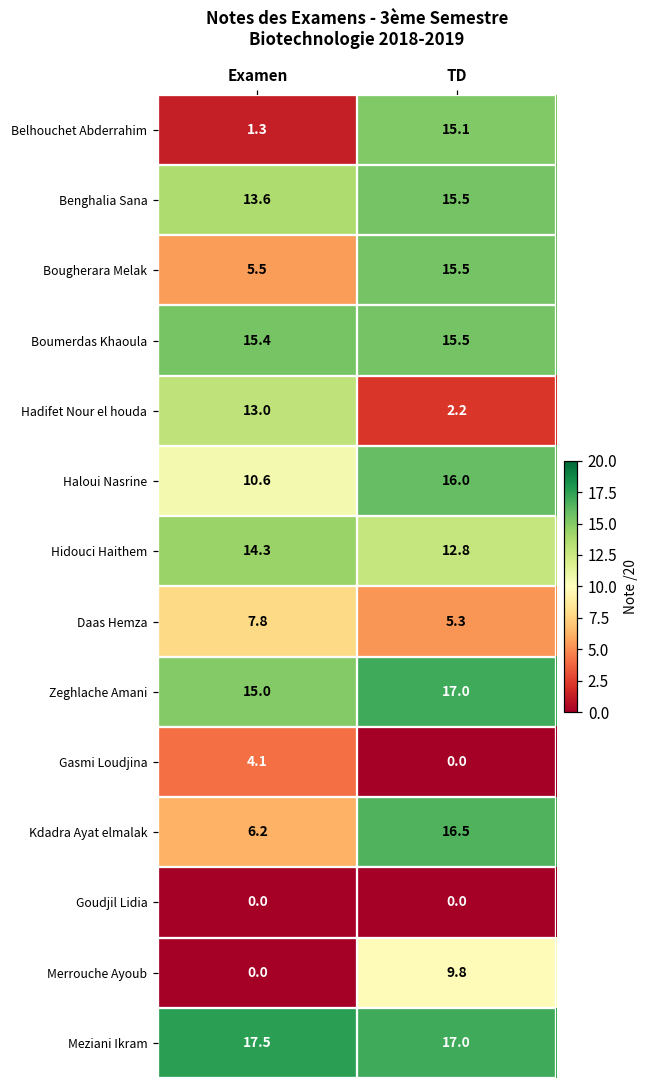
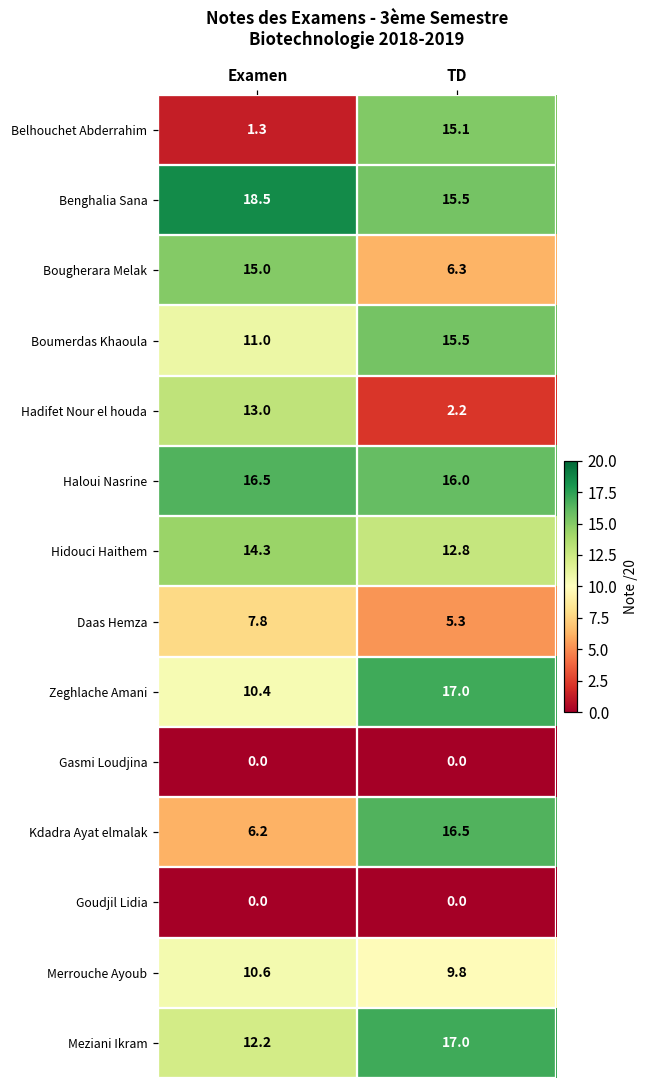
  {
    "Belhouchet Abderrahim": {
      "Examen": 1.3,
      "TD": 15.1
    },
    "Benghalia Sana": {
-     "Examen": 13.6,
+     "Examen": 18.5,
      "TD": 15.5
    },
    "Bougherara Melak": {
-     "Examen": 5.5,
-     "TD": 15.5
+     "Examen": 15.0,
+     "TD": 6.3
    },
    "Boumerdas Khaoula": {
-     "Examen": 15.4,
+     "Examen": 11.0,
      "TD": 15.5
    },
    "Hadifet Nour el houda": {
      "Examen": 13.0,
      "TD": 2.2
    },
    "Haloui Nasrine": {
-     "Examen": 10.6,
+     "Examen": 16.5,
      "TD": 16.0
    },
    "Hidouci Haithem": {
      "Examen": 14.3,
      "TD": 12.8
    },
    "Daas Hemza": {
      "Examen": 7.8,
      "TD": 5.3
    },
    "Zeghlache Amani": {
-     "Examen": 15.0,
+     "Examen": 10.4,
      "TD": 17.0
    },
    "Gasmi Loudjina": {
-     "Examen": 4.1,
+     "Examen": 0.0,
      "TD": 0.0
    },
    "Kdadra Ayat elmalak": {
      "Examen": 6.2,
      "TD": 16.5
    },
    "Goudjil Lidia": {
      "Examen": 0.0,
      "TD": 0.0
    },
    "Merrouche Ayoub": {
-     "Examen": 0.0,
+     "Examen": 10.6,
      "TD": 9.8
    },
    "Meziani Ikram": {
-     "Examen": 17.5,
+     "Examen": 12.2,
      "TD": 17.0
    }
  }
